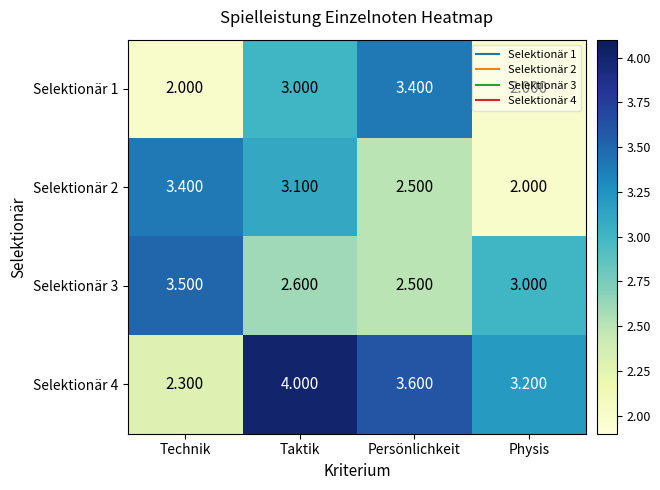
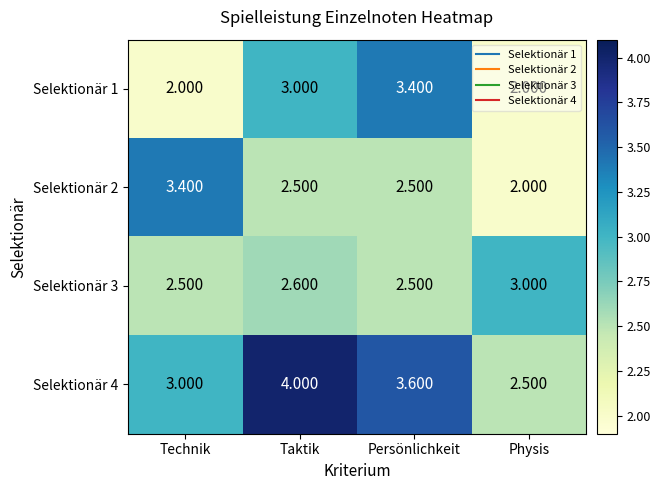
  {
    "Selektionär 1": {
      "Technik": 2.000,
      "Taktik": 3.000,
      "Persönlichkeit": 3.400
    },
    "Selektionär 2": {
      "Technik": 3.400,
-     "Taktik": 3.100,
+     "Taktik": 2.500,
      "Persönlichkeit": 2.500,
      "Physis": 2.000
    },
    "Selektionär 3": {
-     "Technik": 3.500,
+     "Technik": 2.500,
      "Taktik": 2.600,
      "Persönlichkeit": 2.500,
      "Physis": 3.000
    },
    "Selektionär 4": {
-     "Technik": 2.300,
+     "Technik": 3.000,
      "Taktik": 4.000,
      "Persönlichkeit": 3.600,
-     "Physis": 3.200
+     "Physis": 2.500
    }
  }
